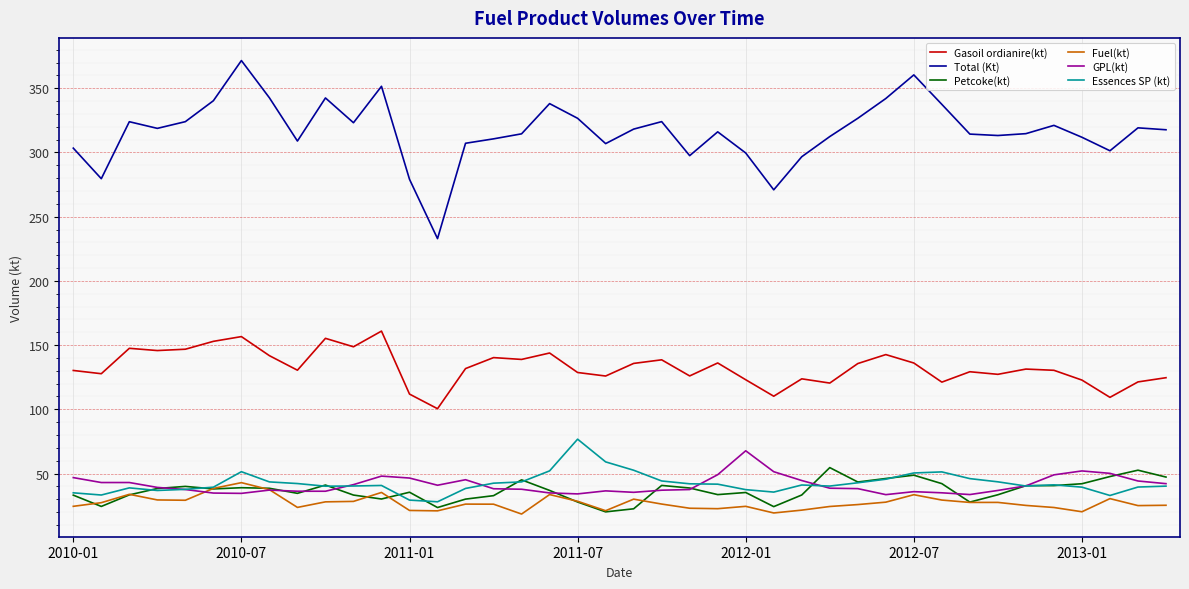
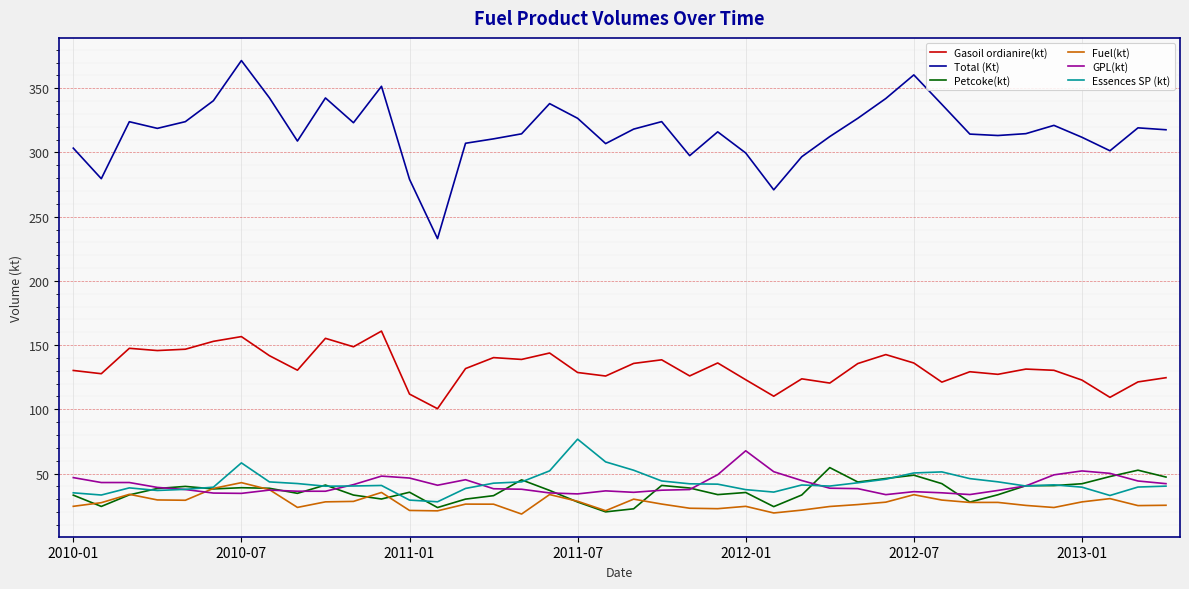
  {
    "Gasoil ordianire(kt)": {
      "2010-01": 130,
      "2010-07": 157,
      "2011-01": 112,
      "2011-07": 129,
      "2012-01": 123,
      "2012-07": 136,
      "2013-01": 123
    },
    "Total (Kt)": {
      "2010-01": 303,
      "2010-07": 372,
      "2011-01": 279,
      "2011-07": 327,
      "2012-01": 300,
      "2012-07": 360,
      "2013-01": 312
    },
    "Petcoke(kt)": {
      "2010-07": 39,
      "2011-01": 35,
      "2012-01": 35,
      "2013-01": 42
    },
    "Fuel(kt)": {
      "2010-01": 24,
      "2010-07": 43,
      "2011-01": 21,
      "2012-01": 24,
      "2012-07": 33,
-     "2013-01": 20
+     "2013-01": 28
    },
    "GPL(kt)": {
      "2010-01": 47,
      "2010-07": 35,
      "2011-01": 46,
      "2011-07": 34,
      "2012-01": 68,
      "2012-07": 36,
      "2013-01": 52
    },
    "Essences SP (kt)": {
-     "2010-07": 51,
+     "2010-07": 58,
      "2011-01": 29,
      "2011-07": 77,
      "2012-01": 37,
      "2013-01": 39
    }
  }
